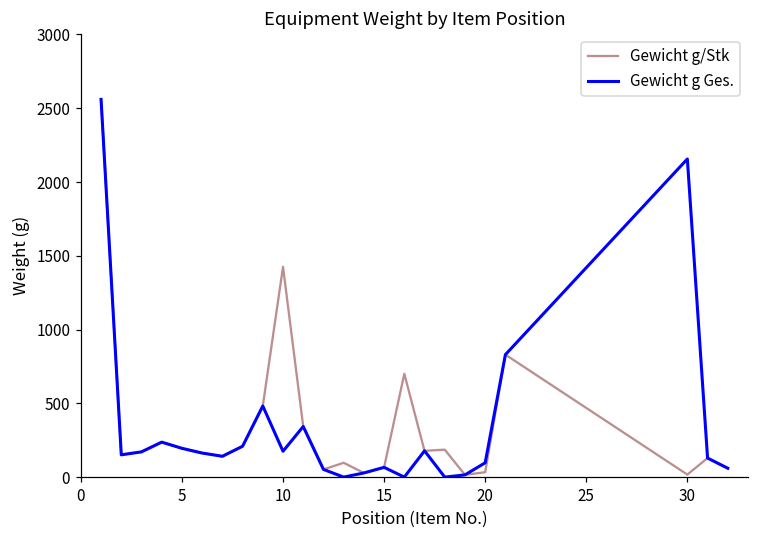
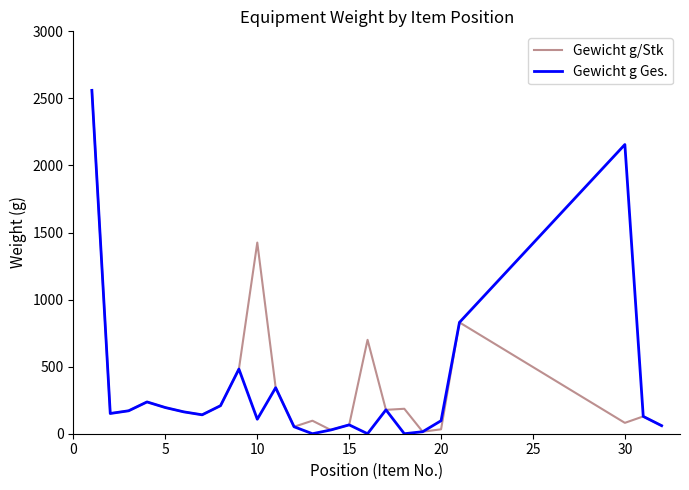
  {
    "Gewicht g/Stk": {
      "10": 1430,
      "20": 30,
-     "30": 20
+     "30": 80
    },
    "Gewicht g Ges.": {
-     "10": 180,
+     "10": 110,
      "20": 100,
      "30": 2160
    }
  }
